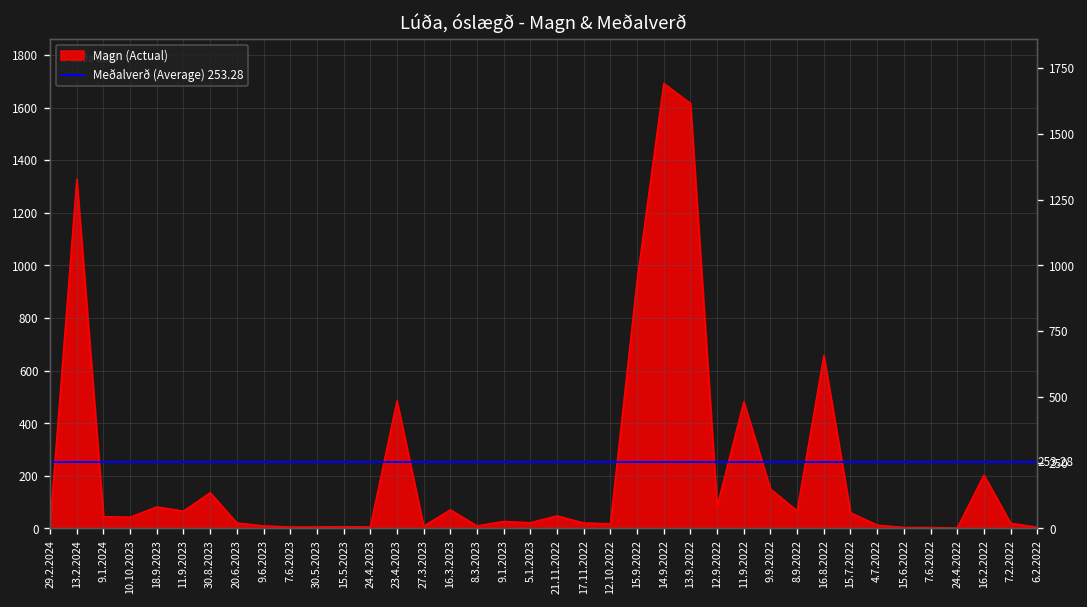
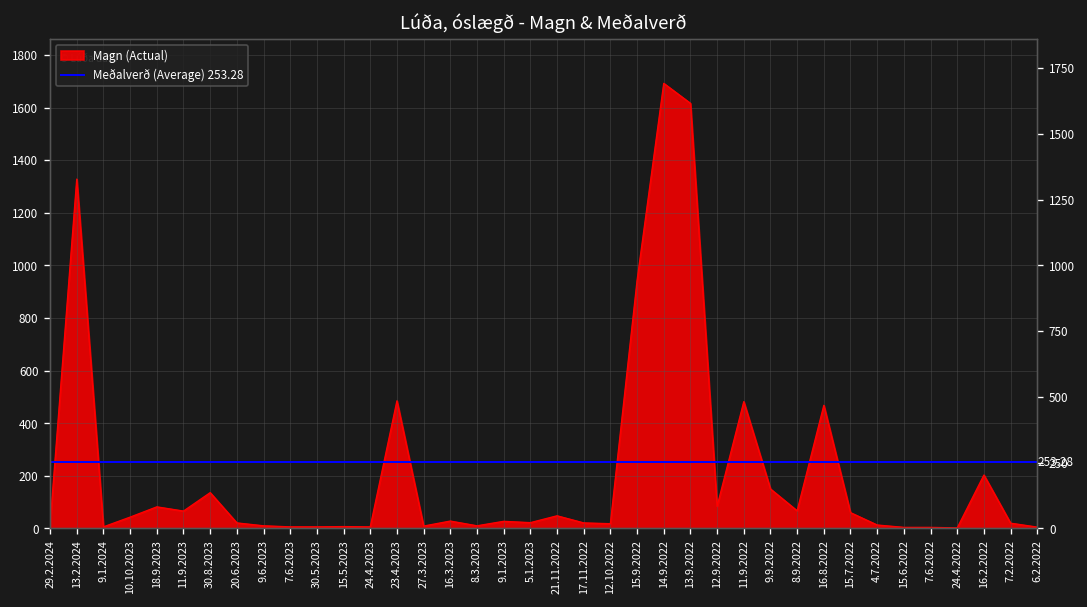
  {
    "29.2.2024": 20,
    "13.2.2024": 1330,
-   "9.1.2024": 50,
+   "9.1.2024": 10,
    "10.10.2023": 40,
    "18.9.2023": 80,
    "11.9.2023": 70,
    "30.8.2023": 140,
    "20.6.2023": 20,
    "9.6.2023": 10,
    "7.6.2023": 10,
    "30.5.2023": 10,
    "15.5.2023": 10,
    "24.4.2023": 10,
    "23.4.2023": 490,
    "27.3.2023": 10,
-   "16.3.2023": 70,
+   "16.3.2023": 30,
    "8.3.2023": 10,
    "9.1.2023": 30,
    "5.1.2023": 20,
    "21.11.2022": 50,
    "17.11.2022": 20,
    "12.10.2022": 20,
    "15.9.2022": 940,
    "14.9.2022": 1690,
    "13.9.2022": 1620,
    "12.9.2022": 80,
    "11.9.2022": 480,
    "9.9.2022": 150,
    "8.9.2022": 70,
-   "16.8.2022": 660,
+   "16.8.2022": 470,
    "15.7.2022": 60,
    "4.7.2022": 10,
    "15.6.2022": 0,
    "7.6.2022": 0,
    "24.4.2022": 0,
    "16.2.2022": 200,
    "7.2.2022": 20,
    "6.2.2022": 10
  }
